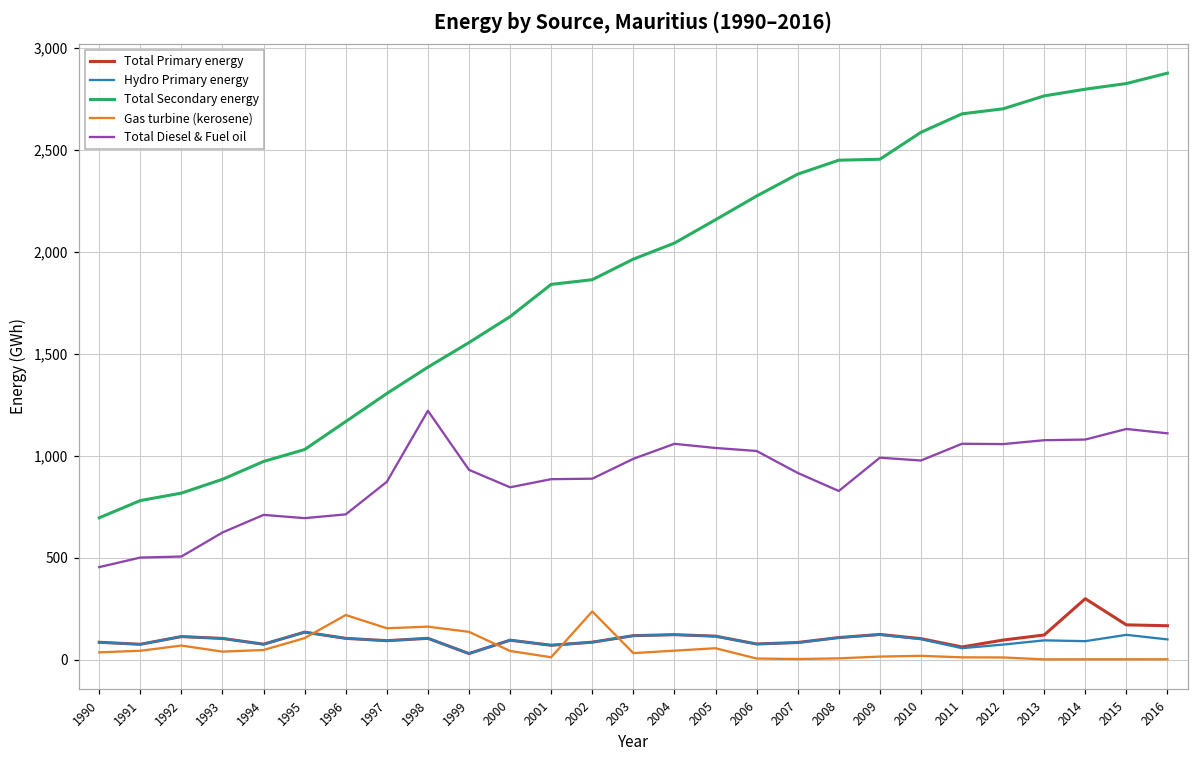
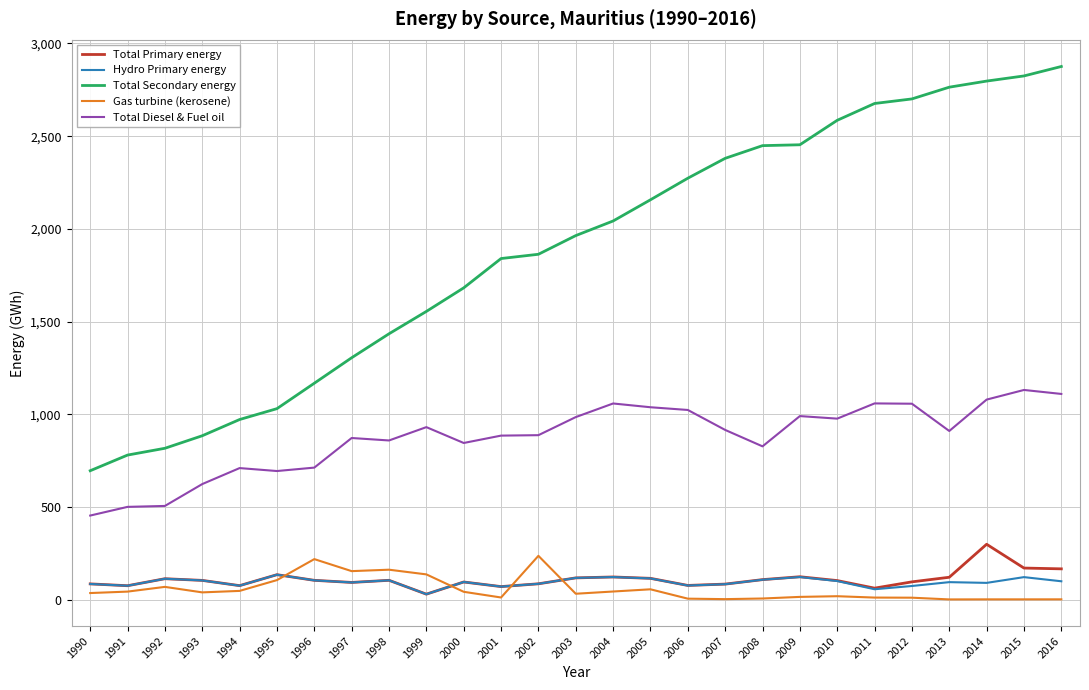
  {
    "Total Primary energy": {
      "2012": "100",
      "2013": "120",
      "2014": "300",
      "2015": "170",
      "2016": "170"
    },
    "Hydro Primary energy": {
      "2012": "70",
      "2013": "90",
      "2014": "90",
      "2015": "120",
      "2016": "100"
    },
    "Total Secondary energy": {
      "1990": "700",
      "1991": "780",
      "1992": "820",
      "1993": "880",
      "1994": "970",
      "1995": "1,030",
      "1996": "1,170",
      "1997": "1,300",
      "1998": "1,430",
      "1999": "1,550",
      "2000": "1,680",
      "2001": "1,840",
      "2002": "1,860",
      "2003": "1,960",
      "2004": "2,040",
      "2005": "2,160",
      "2006": "2,270",
      "2007": "2,380",
      "2008": "2,450",
      "2009": "2,450",
      "2010": "2,590",
      "2011": "2,680",
      "2012": "2,700",
      "2013": "2,760",
      "2014": "2,800",
      "2015": "2,820",
      "2016": "2,880"
    },
    "Gas turbine (kerosene)": {
      "1990": "40",
      "1991": "40",
      "1992": "70",
      "1993": "40",
      "1994": "50",
      "1995": "110",
      "1996": "220",
      "1997": "150",
      "1998": "160",
      "1999": "140",
      "2000": "40",
      "2001": "10",
      "2002": "240",
      "2003": "30",
      "2004": "40",
      "2005": "60",
      "2006": "10",
      "2007": "0",
      "2008": "10",
      "2009": "20",
      "2010": "20",
      "2011": "10",
      "2012": "10",
      "2013": "0",
      "2014": "0",
      "2015": "0",
      "2016": "0"
    },
    "Total Diesel & Fuel oil": {
      "1990": "450",
      "1991": "500",
      "1992": "510",
      "1993": "620",
      "1994": "710",
      "1995": "690",
      "1996": "710",
      "1997": "870",
-     "1998": "1,220",
+     "1998": "860",
      "1999": "930",
      "2000": "850",
      "2001": "890",
      "2002": "890",
      "2003": "980",
      "2004": "1,060",
      "2005": "1,040",
      "2006": "1,020",
      "2007": "920",
      "2008": "830",
      "2009": "990",
      "2010": "980",
      "2011": "1,060",
      "2012": "1,060",
-     "2013": "1,080",
+     "2013": "910",
      "2014": "1,080",
      "2015": "1,130",
      "2016": "1,110"
    }
  }
